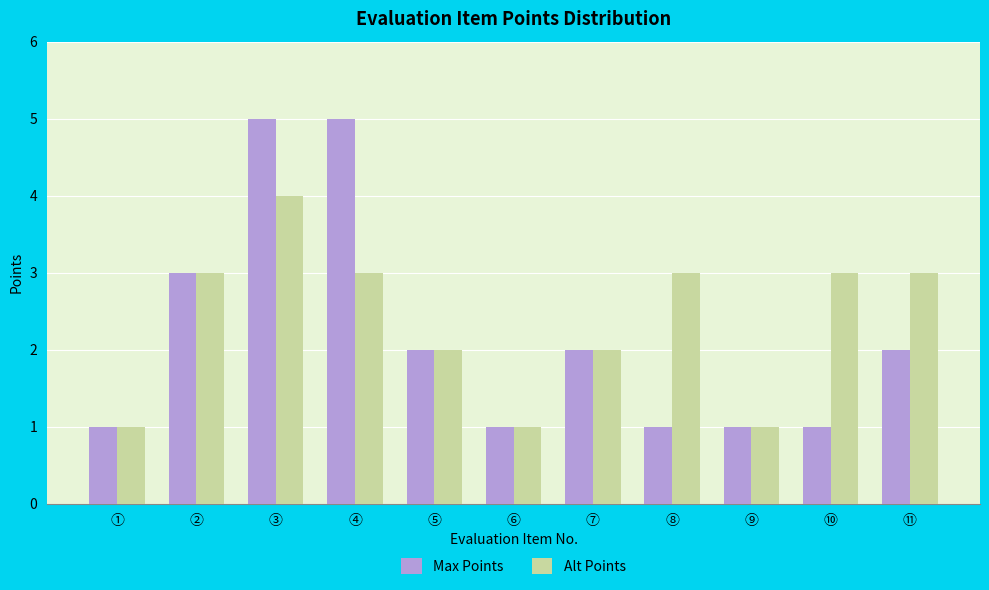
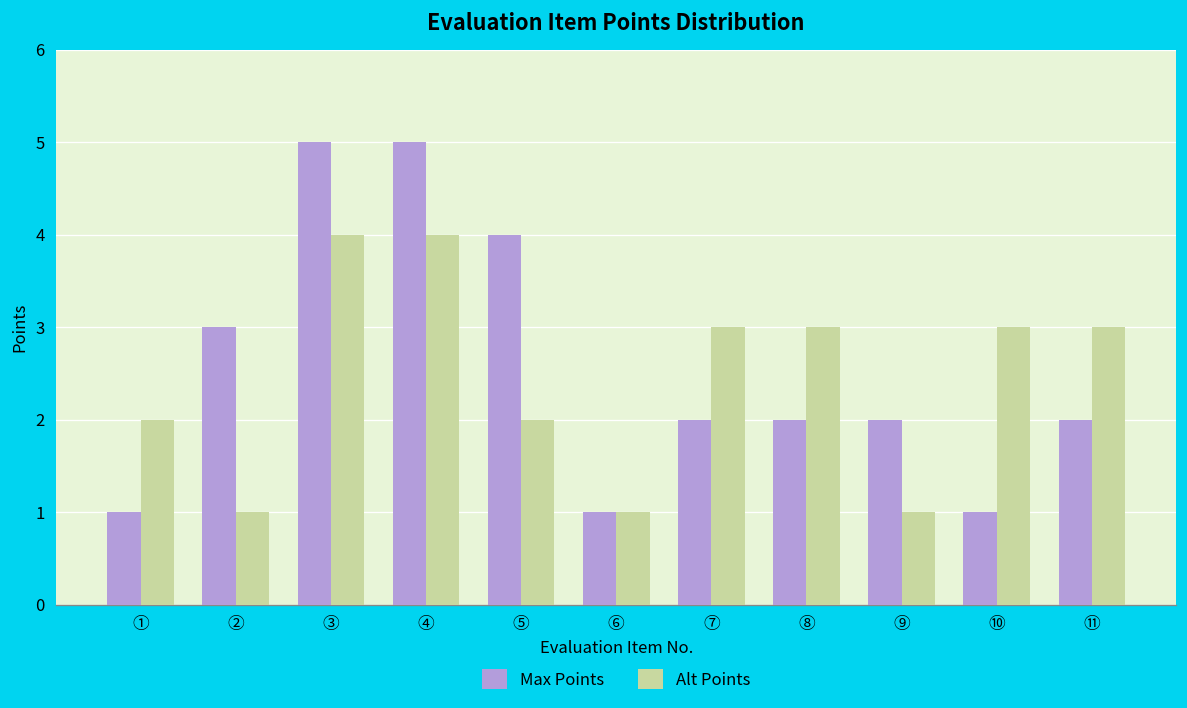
  {
    "Max Points": {
      "①": 1,
      "②": 3,
      "③": 5,
      "④": 5,
-     "⑤": 2,
+     "⑤": 4,
      "⑥": 1,
      "⑦": 2,
-     "⑧": 1,
-     "⑨": 1,
+     "⑧": 2,
+     "⑨": 2,
      "⑩": 1,
      "⑪": 2
    },
    "Alt Points": {
-     "①": 1,
-     "②": 3,
+     "①": 2,
+     "②": 1,
      "③": 4,
-     "④": 3,
+     "④": 4,
      "⑤": 2,
      "⑥": 1,
-     "⑦": 2,
+     "⑦": 3,
      "⑧": 3,
      "⑨": 1,
      "⑩": 3,
      "⑪": 3
    }
  }
